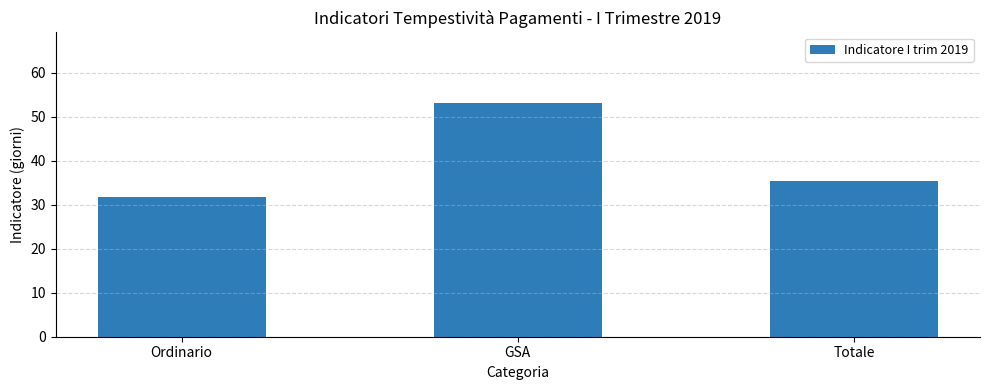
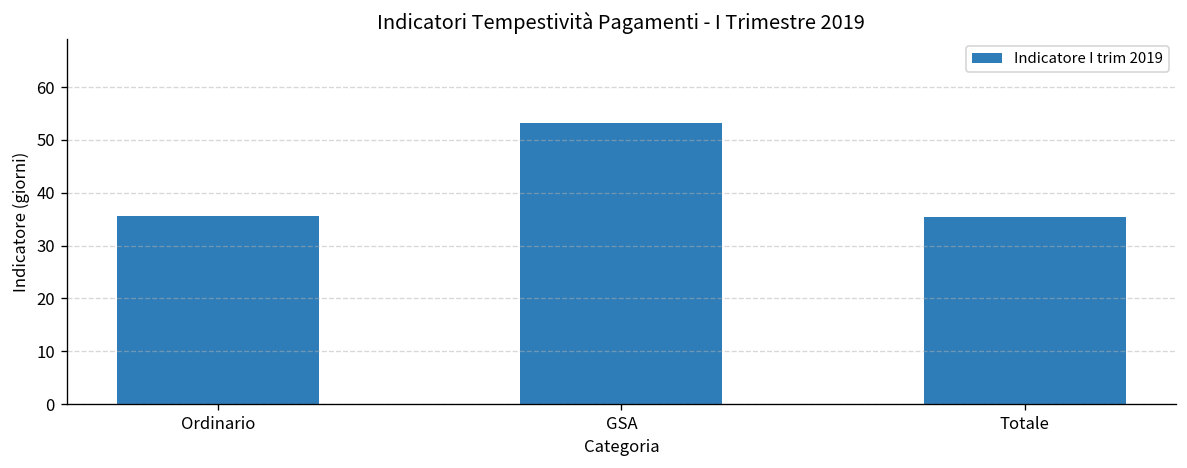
  {
-   "Ordinario": 32,
+   "Ordinario": 36,
    "GSA": 53,
    "Totale": 35
  }
